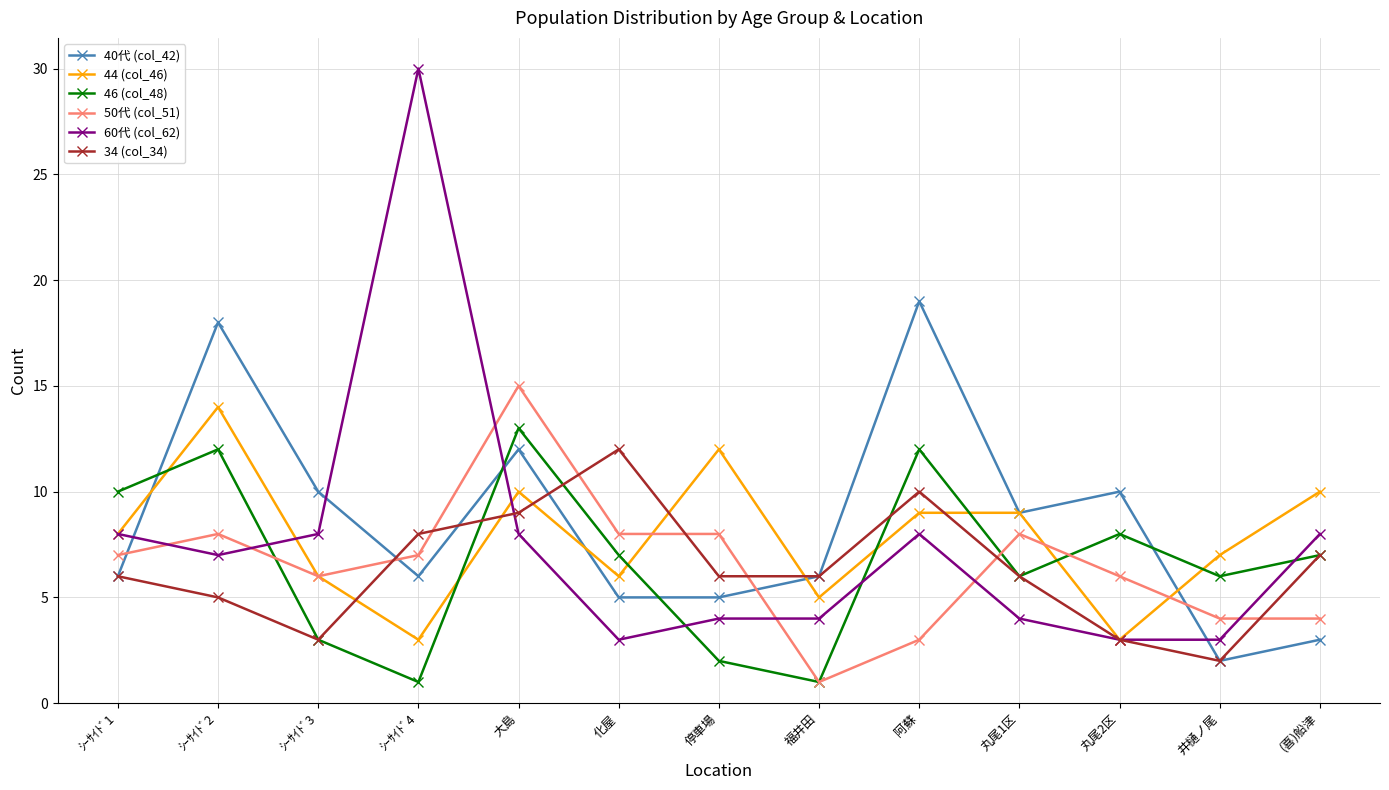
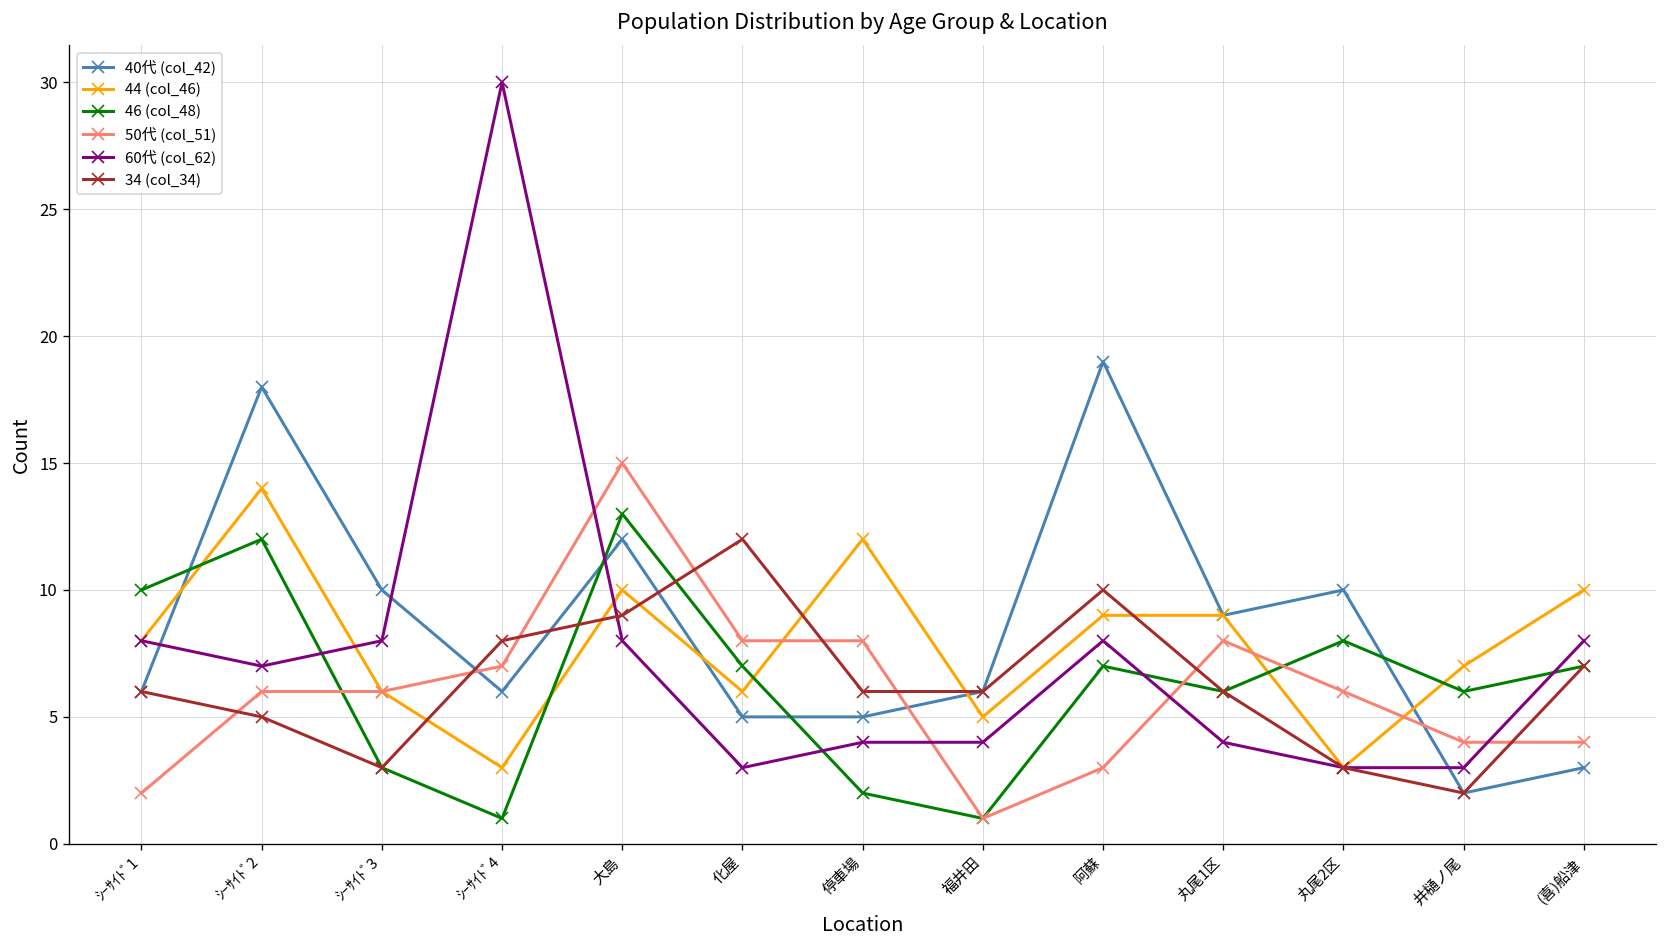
  {
    "40代 (col_42)": {
      "ｼｰｻｲﾄﾞ2": 18,
      "ｼｰｻｲﾄﾞ3": 10,
      "ｼｰｻｲﾄﾞ4": 6,
      "大島": 12,
      "化屋": 5,
      "停車場": 5,
      "阿蘇": 19,
      "丸尾2区": 10,
      "(喜)船津": 3
    },
    "44 (col_46)": {
      "ｼｰｻｲﾄﾞ2": 14,
      "ｼｰｻｲﾄﾞ4": 3,
      "大島": 10,
      "化屋": 6,
      "停車場": 12,
      "福井田": 5,
      "阿蘇": 9,
      "井樋ノ尾": 7,
      "(喜)船津": 10
    },
    "46 (col_48)": {
      "ｼｰｻｲﾄﾞ1": 10,
      "ｼｰｻｲﾄﾞ2": 12,
      "ｼｰｻｲﾄﾞ4": 1,
      "大島": 13,
      "化屋": 7,
      "停車場": 2,
-     "阿蘇": 12,
+     "阿蘇": 7,
      "丸尾2区": 8,
      "井樋ノ尾": 6
    },
    "50代 (col_51)": {
-     "ｼｰｻｲﾄﾞ1": 7,
-     "ｼｰｻｲﾄﾞ2": 8,
+     "ｼｰｻｲﾄﾞ1": 2,
+     "ｼｰｻｲﾄﾞ2": 6,
      "ｼｰｻｲﾄﾞ4": 7,
      "大島": 15,
      "化屋": 8,
      "停車場": 8,
      "阿蘇": 3,
      "丸尾1区": 8,
      "丸尾2区": 6,
      "井樋ノ尾": 4,
      "(喜)船津": 4
    },
    "60代 (col_62)": {
      "ｼｰｻｲﾄﾞ2": 7,
      "ｼｰｻｲﾄﾞ3": 8,
      "ｼｰｻｲﾄﾞ4": 30,
      "大島": 8,
      "化屋": 3,
      "停車場": 4,
      "福井田": 4,
      "阿蘇": 8,
      "丸尾1区": 4,
      "井樋ノ尾": 3,
      "(喜)船津": 8
    },
    "34 (col_34)": {
      "ｼｰｻｲﾄﾞ2": 5,
      "ｼｰｻｲﾄﾞ4": 8,
      "大島": 9,
      "化屋": 12,
      "停車場": 6,
      "阿蘇": 10
    }
  }
